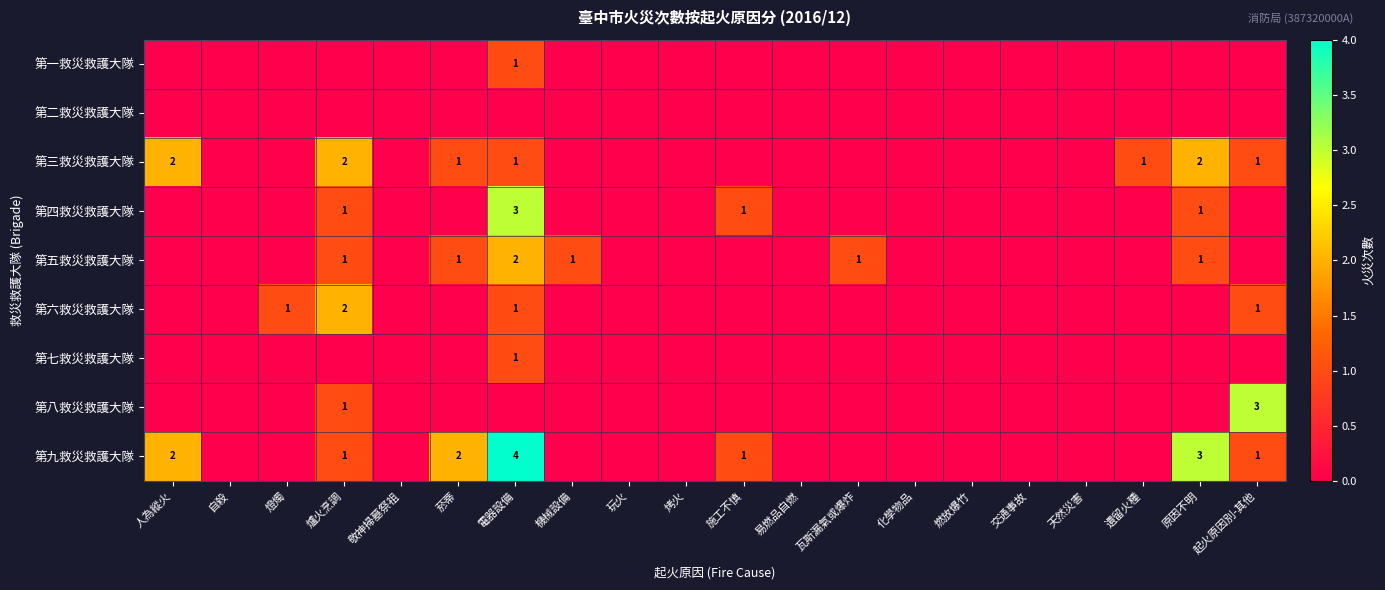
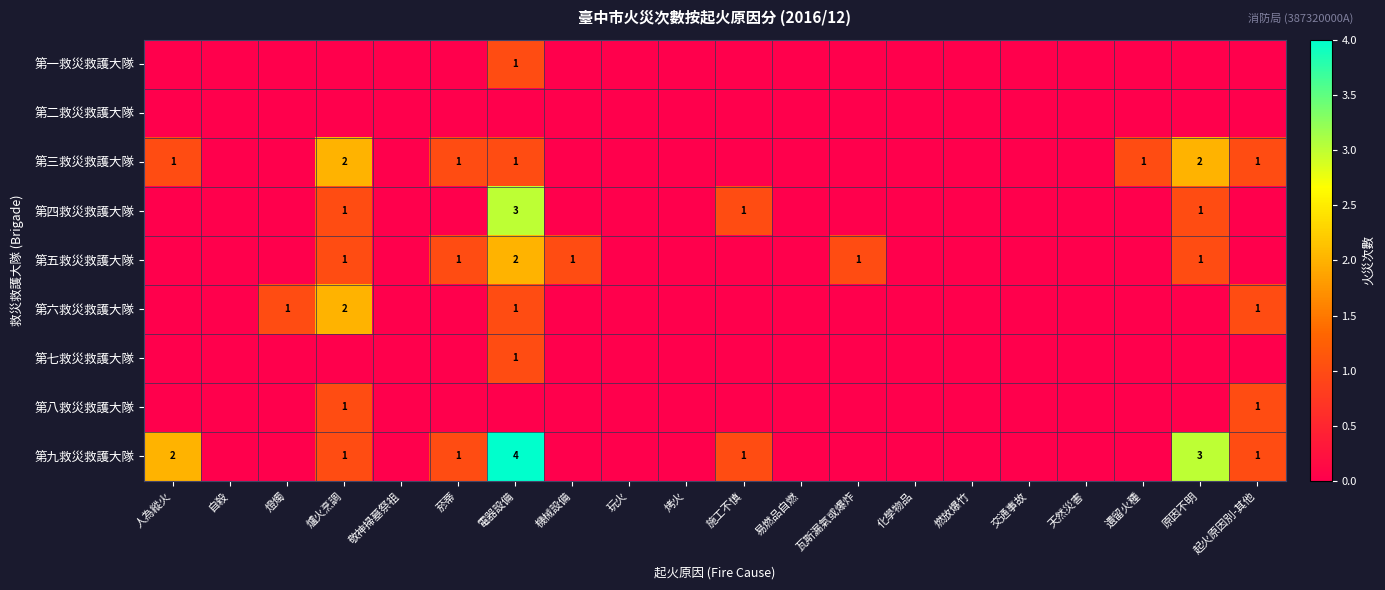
  {
    "第一救災救護大隊": {
      "電器設備": 1
    },
    "第三救災救護大隊": {
-     "人為縱火": 2,
+     "人為縱火": 1,
      "爐火烹調": 2,
      "菸蒂": 1,
      "電器設備": 1,
      "遺留火種": 1,
      "原因不明": 2,
      "起火原因別-其他": 1
    },
    "第四救災救護大隊": {
      "爐火烹調": 1,
      "電器設備": 3,
      "施工不慎": 1,
      "原因不明": 1
    },
    "第五救災救護大隊": {
      "爐火烹調": 1,
      "菸蒂": 1,
      "電器設備": 2,
      "機械設備": 1,
      "瓦斯漏氣或爆炸": 1,
      "原因不明": 1
    },
    "第六救災救護大隊": {
      "燈燭": 1,
      "爐火烹調": 2,
      "電器設備": 1,
      "起火原因別-其他": 1
    },
    "第七救災救護大隊": {
      "電器設備": 1
    },
    "第八救災救護大隊": {
      "爐火烹調": 1,
-     "起火原因別-其他": 3
+     "起火原因別-其他": 1
    },
    "第九救災救護大隊": {
      "人為縱火": 2,
      "爐火烹調": 1,
-     "菸蒂": 2,
+     "菸蒂": 1,
      "電器設備": 4,
      "施工不慎": 1,
      "原因不明": 3,
      "起火原因別-其他": 1
    }
  }
